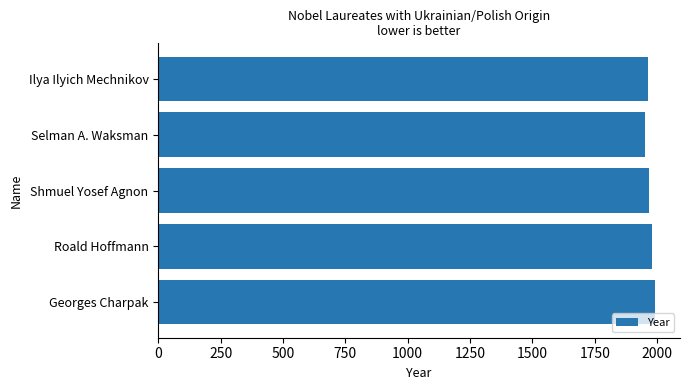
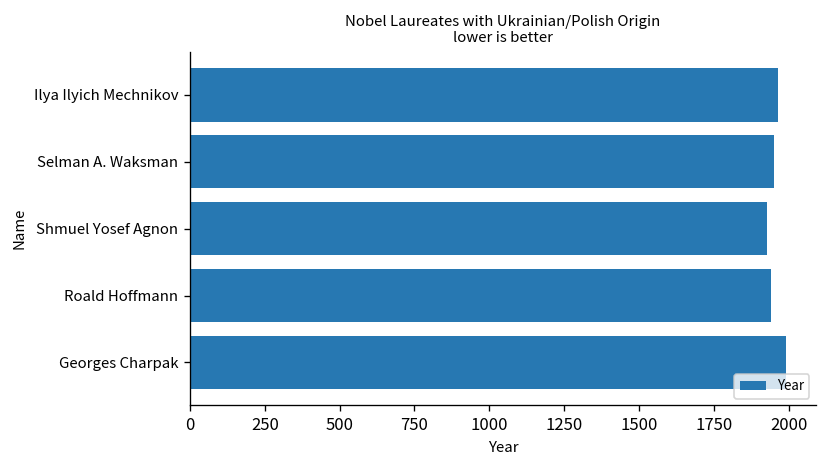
  {
    "Ilya Ilyich Mechnikov": 1960,
    "Selman A. Waksman": 1950,
-   "Shmuel Yosef Agnon": 1970,
-   "Roald Hoffmann": 1980,
+   "Shmuel Yosef Agnon": 1930,
+   "Roald Hoffmann": 1940,
    "Georges Charpak": 1990
  }
